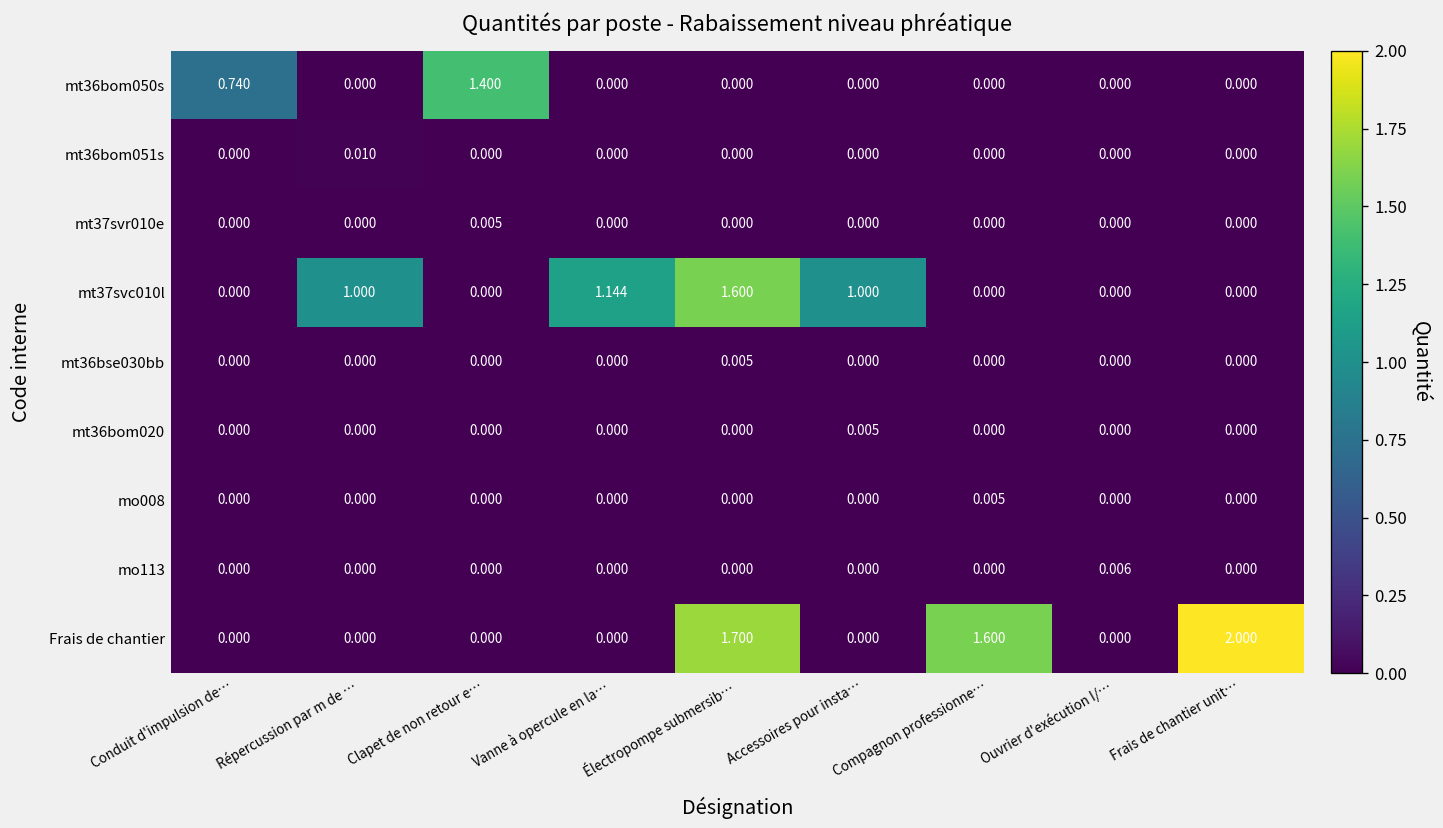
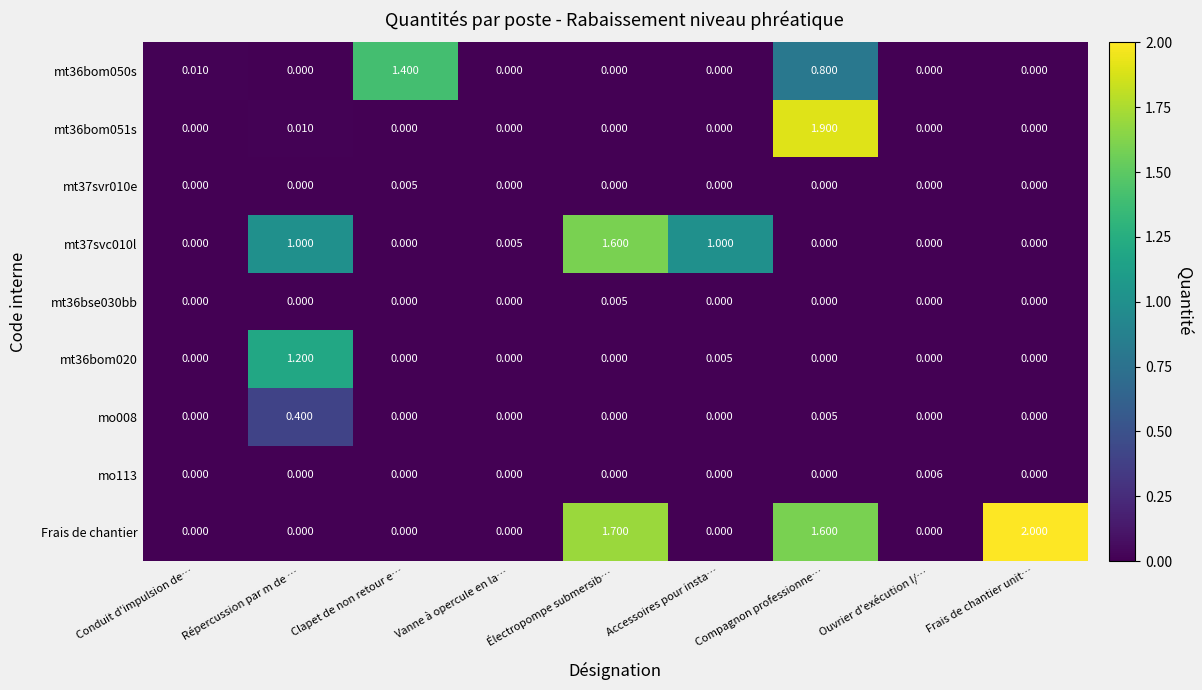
  {
    "mt36bom050s": {
-     "Conduit d'impulsion de…": 0.740,
+     "Conduit d'impulsion de…": 0.010,
      "Répercussion par m de …": 0.000,
      "Clapet de non retour e…": 1.400,
      "Vanne à opercule en la…": 0.000,
      "Électropompe submersib…": 0.000,
      "Accessoires pour insta…": 0.000,
-     "Compagnon professionne…": 0.000,
+     "Compagnon professionne…": 0.800,
      "Ouvrier d'exécution I/…": 0.000,
      "Frais de chantier unit…": 0.000
    },
    "mt36bom051s": {
      "Conduit d'impulsion de…": 0.000,
      "Répercussion par m de …": 0.010,
      "Clapet de non retour e…": 0.000,
      "Vanne à opercule en la…": 0.000,
      "Électropompe submersib…": 0.000,
      "Accessoires pour insta…": 0.000,
-     "Compagnon professionne…": 0.000,
+     "Compagnon professionne…": 1.900,
      "Ouvrier d'exécution I/…": 0.000,
      "Frais de chantier unit…": 0.000
    },
    "mt37svr010e": {
      "Conduit d'impulsion de…": 0.000,
      "Répercussion par m de …": 0.000,
      "Clapet de non retour e…": 0.005,
      "Vanne à opercule en la…": 0.000,
      "Électropompe submersib…": 0.000,
      "Accessoires pour insta…": 0.000,
      "Compagnon professionne…": 0.000,
      "Ouvrier d'exécution I/…": 0.000,
      "Frais de chantier unit…": 0.000
    },
    "mt37svc010l": {
      "Conduit d'impulsion de…": 0.000,
      "Répercussion par m de …": 1.000,
      "Clapet de non retour e…": 0.000,
-     "Vanne à opercule en la…": 1.144,
+     "Vanne à opercule en la…": 0.005,
      "Électropompe submersib…": 1.600,
      "Accessoires pour insta…": 1.000,
      "Compagnon professionne…": 0.000,
      "Ouvrier d'exécution I/…": 0.000,
      "Frais de chantier unit…": 0.000
    },
    "mt36bse030bb": {
      "Conduit d'impulsion de…": 0.000,
      "Répercussion par m de …": 0.000,
      "Clapet de non retour e…": 0.000,
      "Vanne à opercule en la…": 0.000,
      "Électropompe submersib…": 0.005,
      "Accessoires pour insta…": 0.000,
      "Compagnon professionne…": 0.000,
      "Ouvrier d'exécution I/…": 0.000,
      "Frais de chantier unit…": 0.000
    },
    "mt36bom020": {
      "Conduit d'impulsion de…": 0.000,
-     "Répercussion par m de …": 0.000,
+     "Répercussion par m de …": 1.200,
      "Clapet de non retour e…": 0.000,
      "Vanne à opercule en la…": 0.000,
      "Électropompe submersib…": 0.000,
      "Accessoires pour insta…": 0.005,
      "Compagnon professionne…": 0.000,
      "Ouvrier d'exécution I/…": 0.000,
      "Frais de chantier unit…": 0.000
    },
    "mo008": {
      "Conduit d'impulsion de…": 0.000,
-     "Répercussion par m de …": 0.000,
+     "Répercussion par m de …": 0.400,
      "Clapet de non retour e…": 0.000,
      "Vanne à opercule en la…": 0.000,
      "Électropompe submersib…": 0.000,
      "Accessoires pour insta…": 0.000,
      "Compagnon professionne…": 0.005,
      "Ouvrier d'exécution I/…": 0.000,
      "Frais de chantier unit…": 0.000
    },
    "mo113": {
      "Conduit d'impulsion de…": 0.000,
      "Répercussion par m de …": 0.000,
      "Clapet de non retour e…": 0.000,
      "Vanne à opercule en la…": 0.000,
      "Électropompe submersib…": 0.000,
      "Accessoires pour insta…": 0.000,
      "Compagnon professionne…": 0.000,
      "Ouvrier d'exécution I/…": 0.006,
      "Frais de chantier unit…": 0.000
    },
    "Frais de chantier": {
      "Conduit d'impulsion de…": 0.000,
      "Répercussion par m de …": 0.000,
      "Clapet de non retour e…": 0.000,
      "Vanne à opercule en la…": 0.000,
      "Électropompe submersib…": 1.700,
      "Accessoires pour insta…": 0.000,
      "Compagnon professionne…": 1.600,
      "Ouvrier d'exécution I/…": 0.000,
      "Frais de chantier unit…": 2.000
    }
  }
